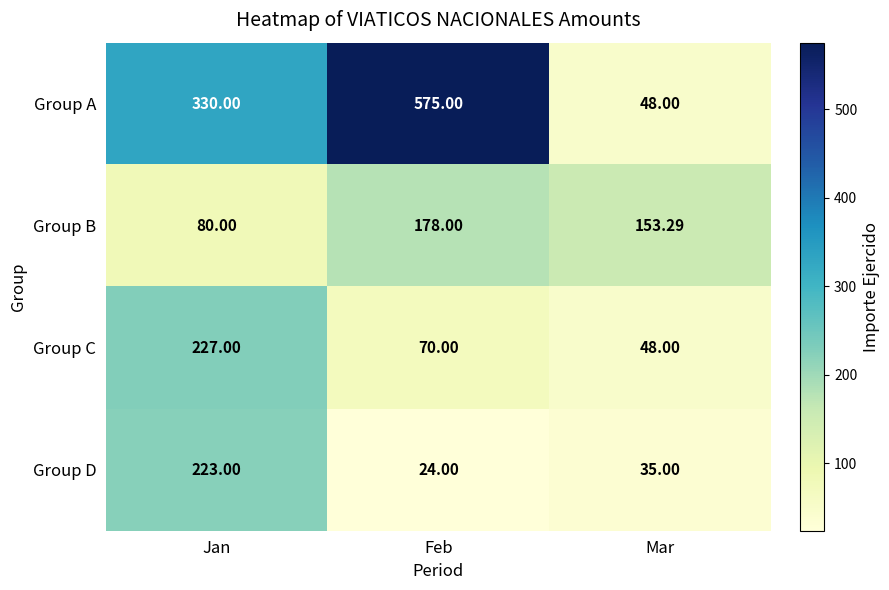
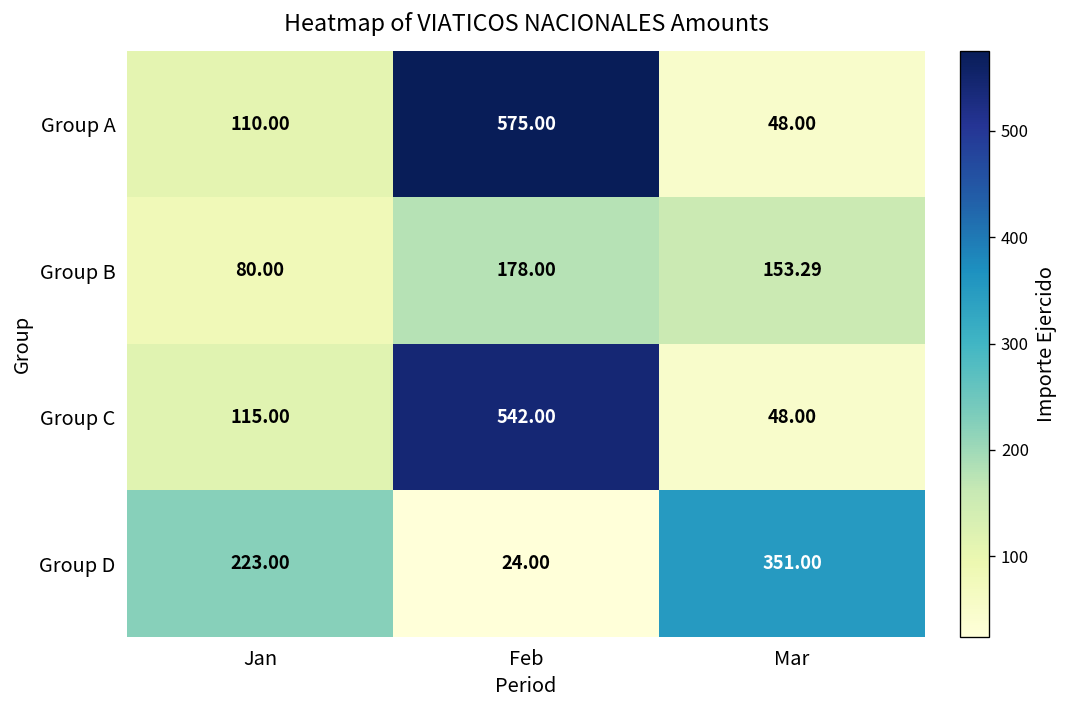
  {
    "Group A": {
-     "Jan": 330.00,
+     "Jan": 110.00,
      "Feb": 575.00,
      "Mar": 48.00
    },
    "Group B": {
      "Jan": 80.00,
      "Feb": 178.00,
      "Mar": 153.29
    },
    "Group C": {
-     "Jan": 227.00,
-     "Feb": 70.00,
+     "Jan": 115.00,
+     "Feb": 542.00,
      "Mar": 48.00
    },
    "Group D": {
      "Jan": 223.00,
      "Feb": 24.00,
-     "Mar": 35.00
+     "Mar": 351.00
    }
  }
